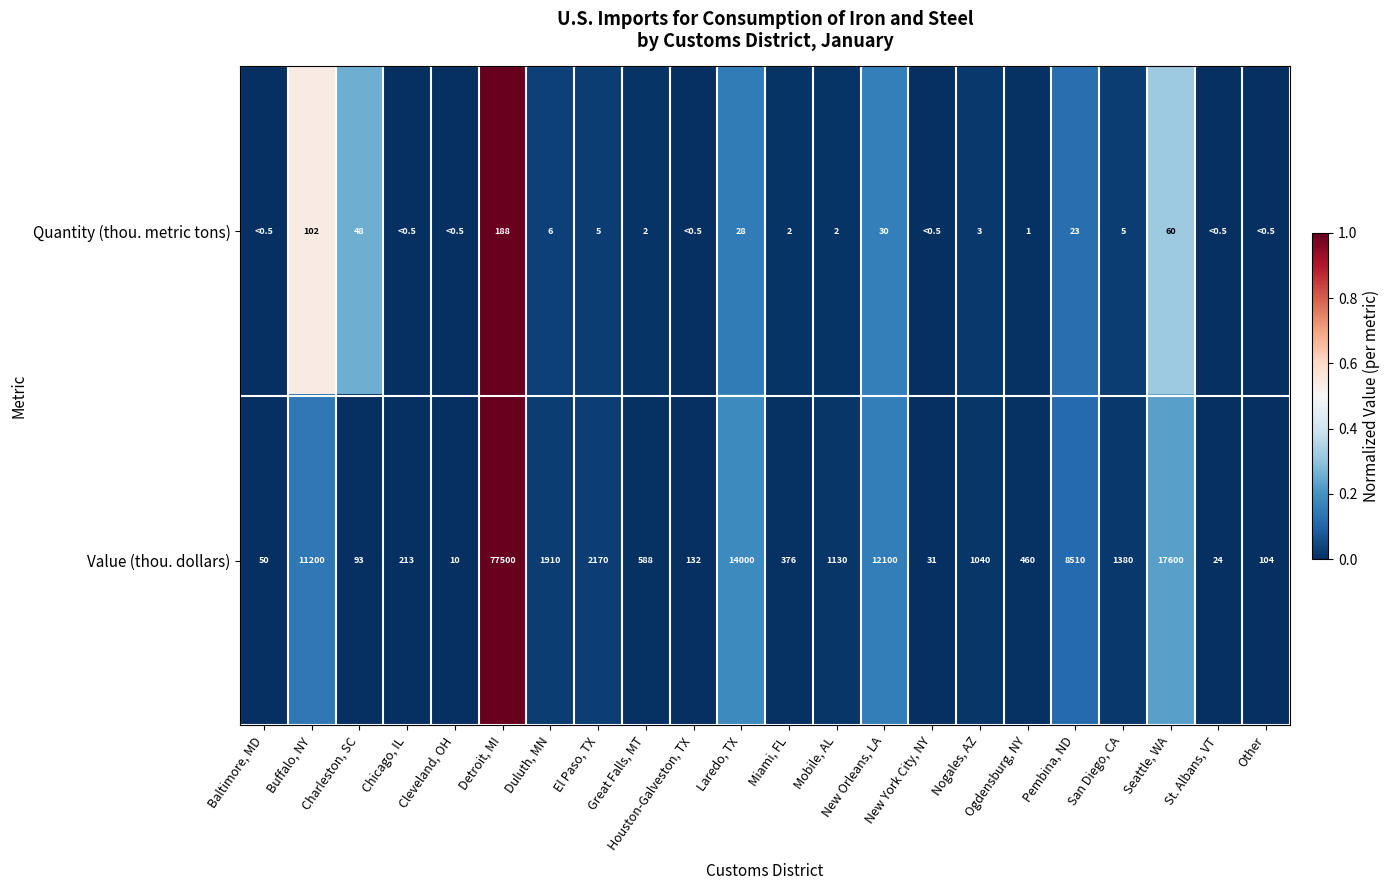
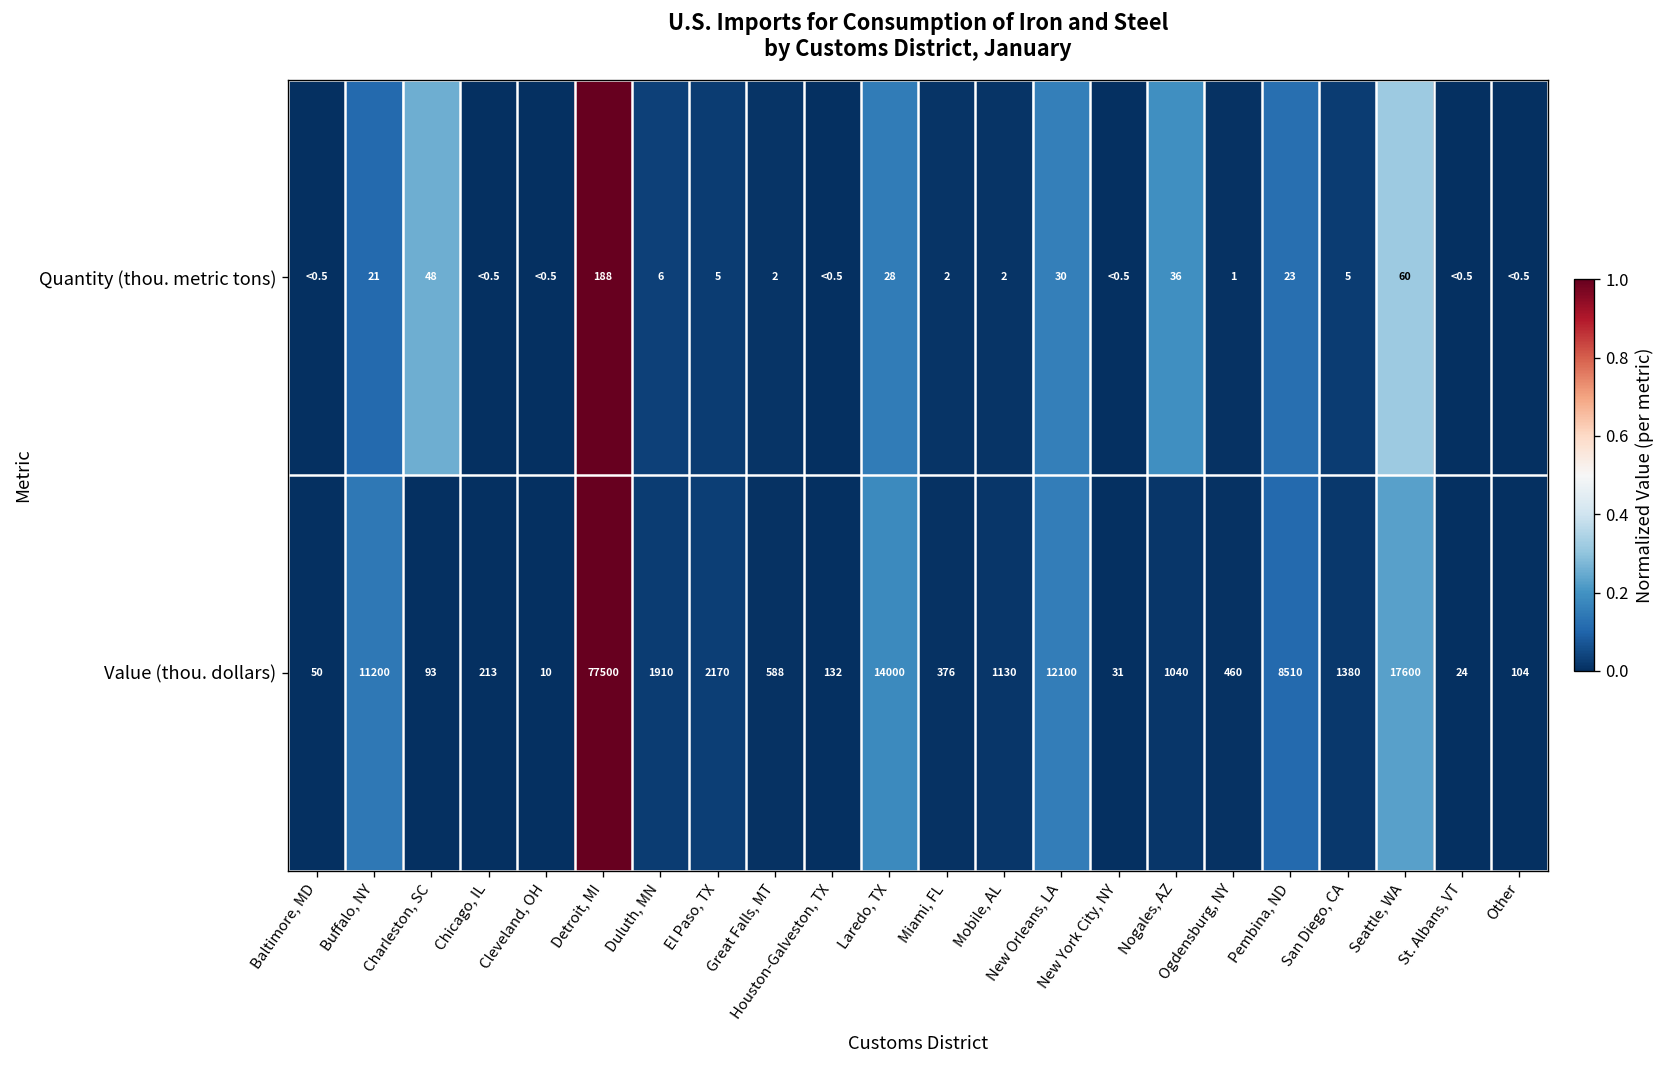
  {
    "Quantity (thou. metric tons)": {
      "Baltimore, MD": 0.5,
-     "Buffalo, NY": 102,
+     "Buffalo, NY": 21,
      "Charleston, SC": 48,
      "Chicago, IL": 0.5,
      "Cleveland, OH": 0.5,
      "Detroit, MI": 188,
      "Duluth, MN": 6,
      "El Paso, TX": 5,
      "Great Falls, MT": 2,
      "Houston-Galveston, TX": 0.5,
      "Laredo, TX": 28,
      "Miami, FL": 2,
      "Mobile, AL": 2,
      "New Orleans, LA": 30,
      "New York City, NY": 0.5,
-     "Nogales, AZ": 3,
+     "Nogales, AZ": 36,
      "Ogdensburg, NY": 1,
      "Pembina, ND": 23,
      "San Diego, CA": 5,
      "Seattle, WA": 60,
      "St. Albans, VT": 0.5,
      "Other": 0.5
    },
    "Value (thou. dollars)": {
      "Baltimore, MD": 50,
      "Buffalo, NY": 11200,
      "Charleston, SC": 93,
      "Chicago, IL": 213,
      "Cleveland, OH": 10,
      "Detroit, MI": 77500,
      "Duluth, MN": 1910,
      "El Paso, TX": 2170,
      "Great Falls, MT": 588,
      "Houston-Galveston, TX": 132,
      "Laredo, TX": 14000,
      "Miami, FL": 376,
      "Mobile, AL": 1130,
      "New Orleans, LA": 12100,
      "New York City, NY": 31,
      "Nogales, AZ": 1040,
      "Ogdensburg, NY": 460,
      "Pembina, ND": 8510,
      "San Diego, CA": 1380,
      "Seattle, WA": 17600,
      "St. Albans, VT": 24,
      "Other": 104
    }
  }
